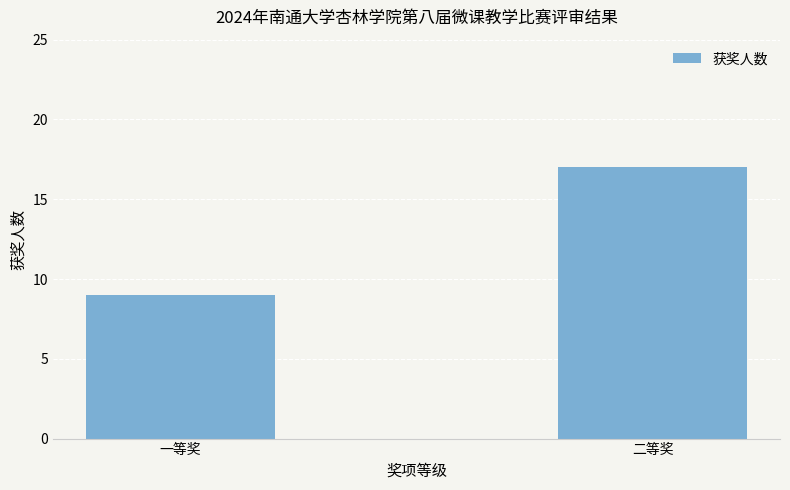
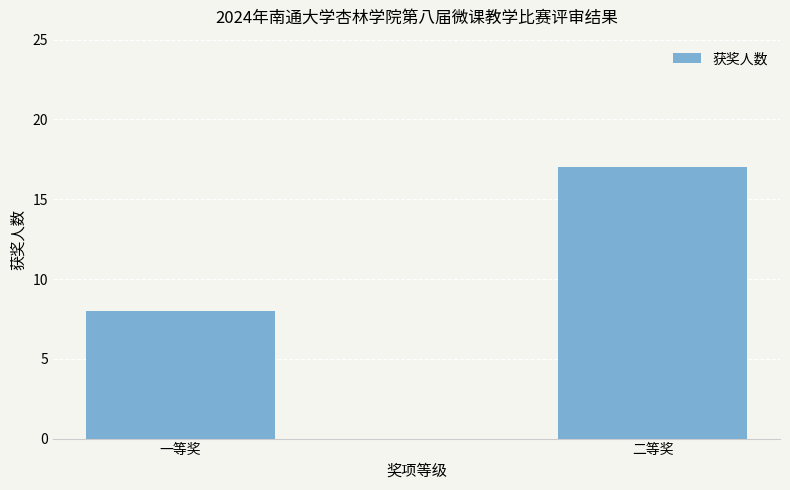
  {
-   "一等奖": 9,
+   "一等奖": 8,
    "二等奖": 17
  }
